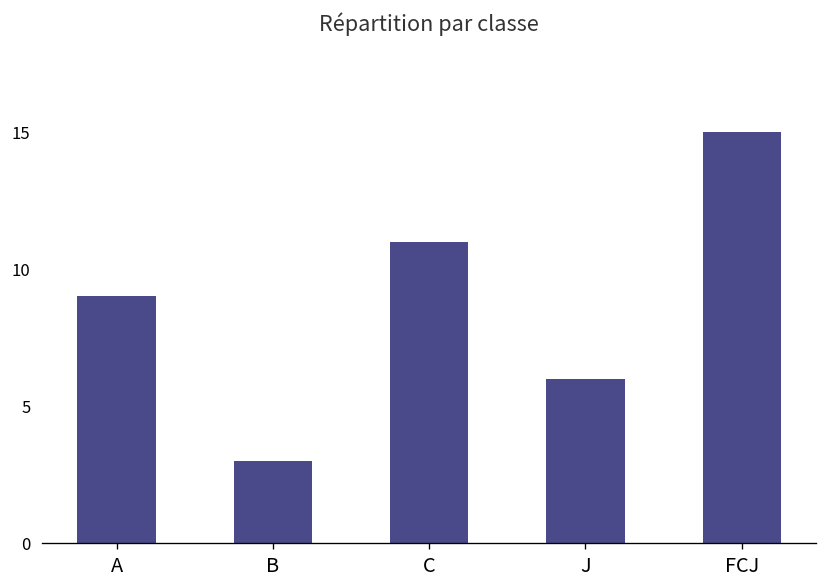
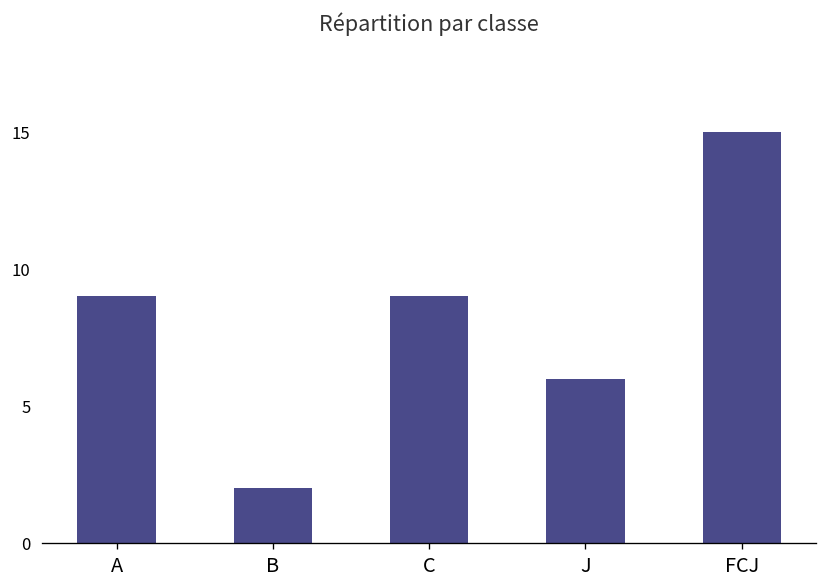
  {
    "A": 9,
-   "B": 3,
-   "C": 11,
+   "B": 2,
+   "C": 9,
    "J": 6,
    "FCJ": 15
  }
